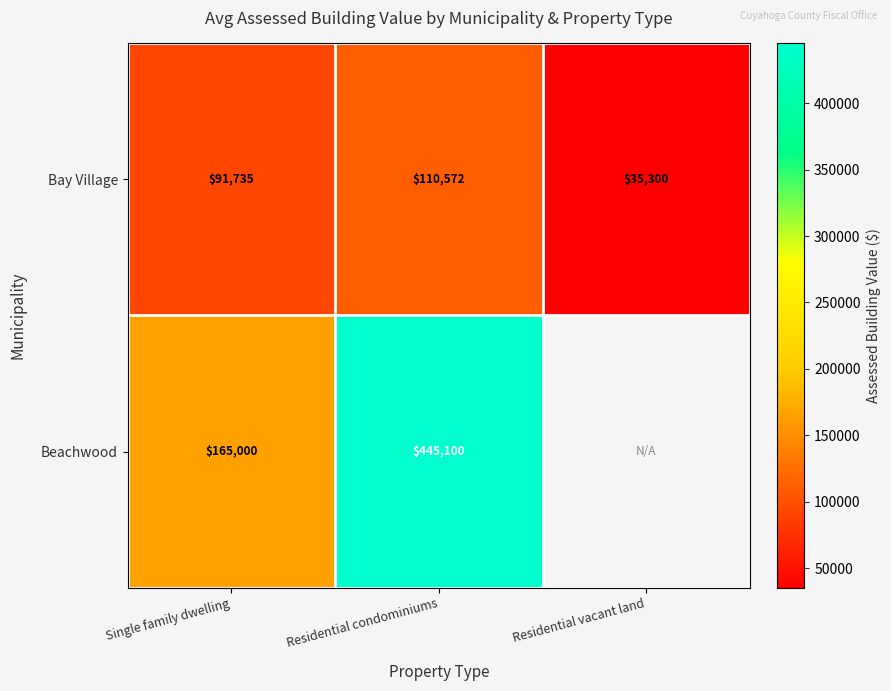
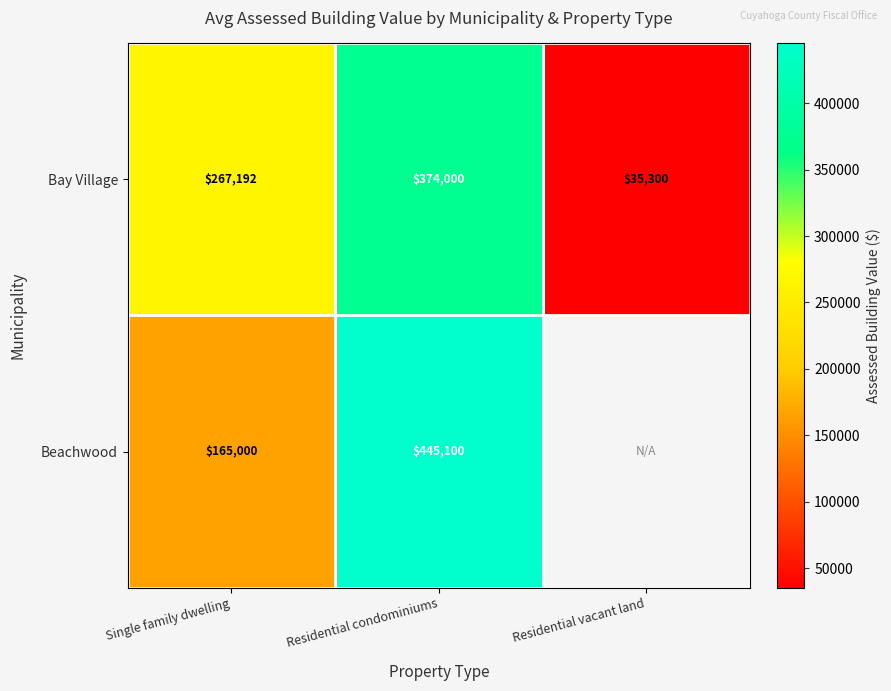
  {
    "Bay Village": {
-     "Single family dwelling": "$91,735",
-     "Residential condominiums": "$110,572",
+     "Single family dwelling": "$267,192",
+     "Residential condominiums": "$374,000",
      "Residential vacant land": "$35,300"
    },
    "Beachwood": {
      "Single family dwelling": "$165,000",
      "Residential condominiums": "$445,100"
    }
  }
